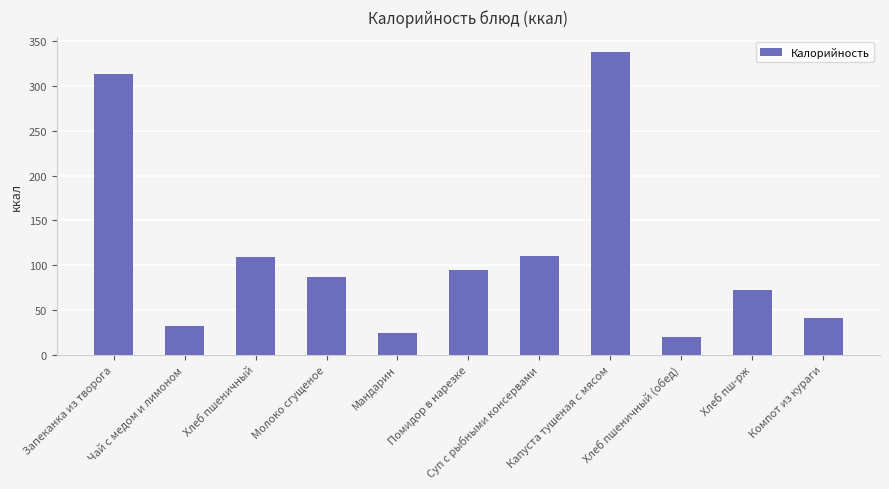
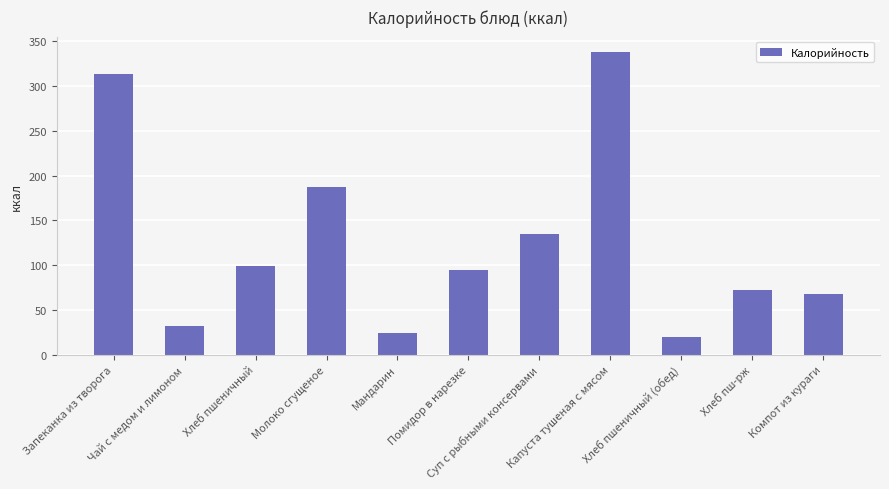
  {
    "Запеканка из творога": 310,
    "Чай с медом и лимоном": 30,
-   "Хлеб пшеничный": 110,
-   "Молоко сгущеное": 90,
+   "Хлеб пшеничный": 100,
+   "Молоко сгущеное": 190,
    "Мандарин": 20,
    "Помидор в нарезке": 90,
-   "Суп с рыбными консервами": 110,
+   "Суп с рыбными консервами": 130,
    "Капуста тушеная с мясом": 340,
    "Хлеб пшеничный (обед)": 20,
    "Хлеб пш-рж": 70,
-   "Компот из кураги": 40
+   "Компот из кураги": 70
  }
